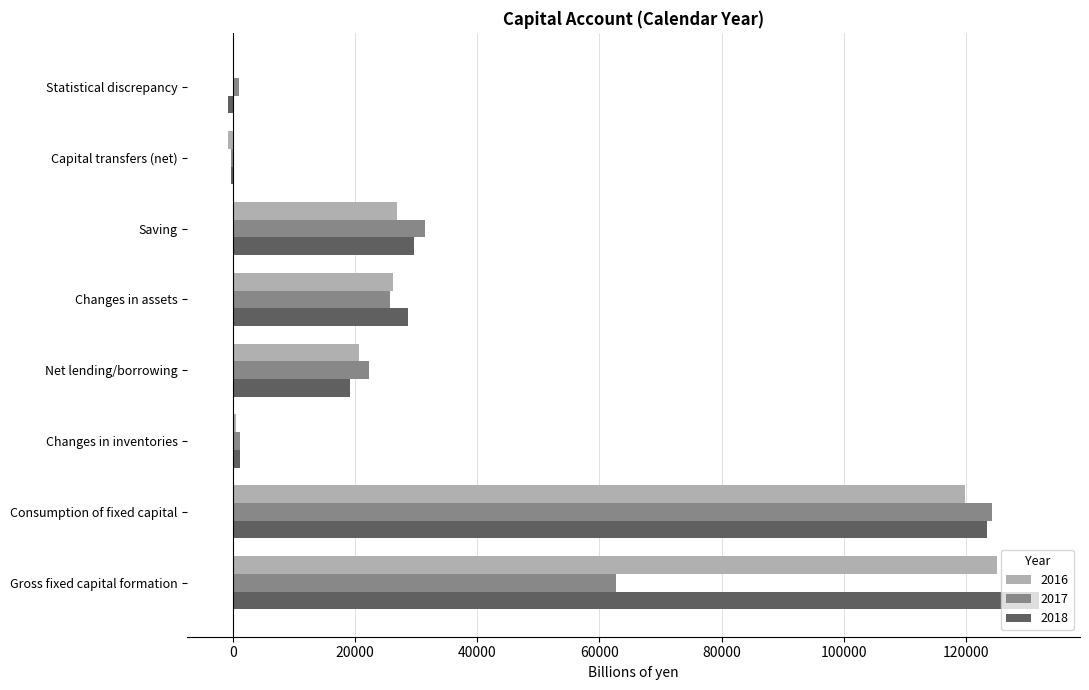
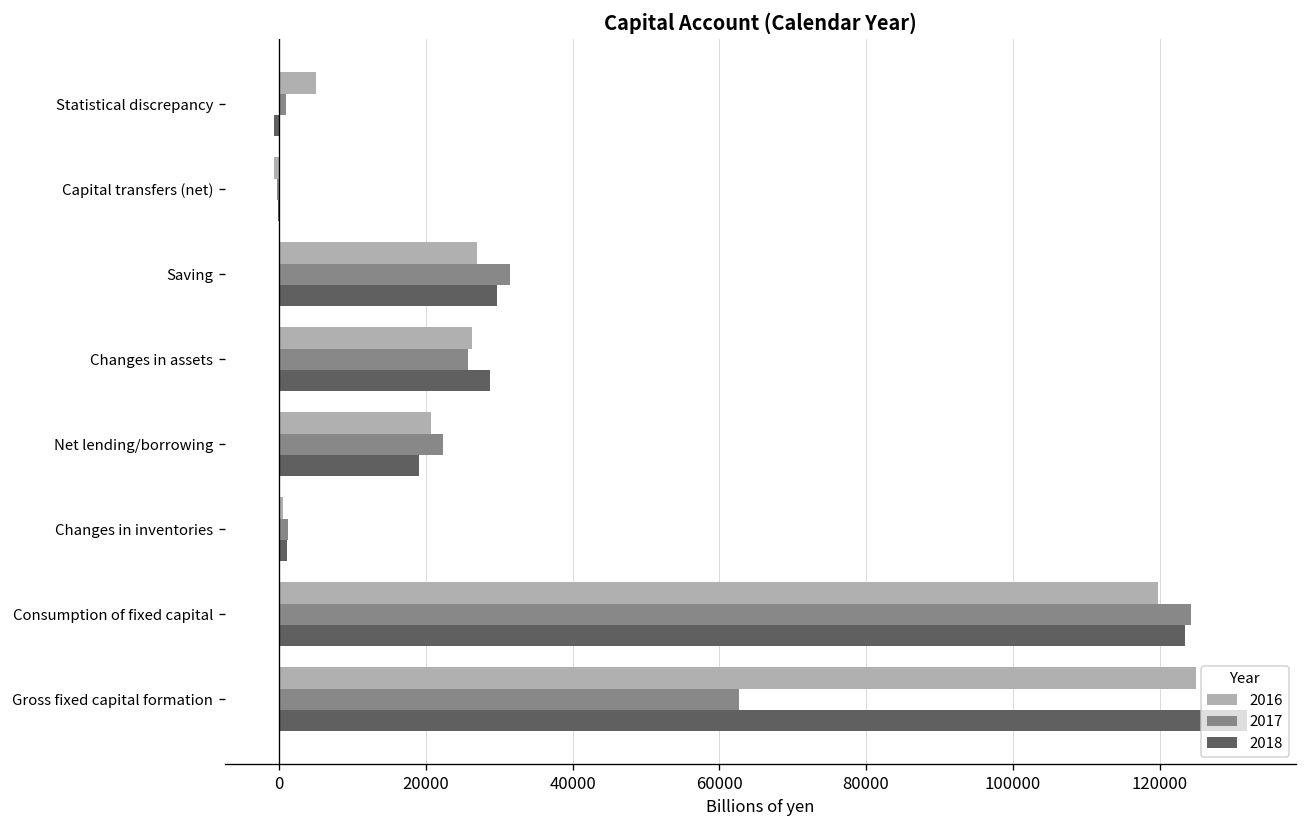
  {
    "2016": {
-     "Statistical discrepancy": 0,
+     "Statistical discrepancy": 5000,
      "Capital transfers (net)": -1000,
      "Saving": 27000,
      "Changes in assets": 26000,
      "Net lending/borrowing": 21000,
      "Changes in inventories": 0,
      "Consumption of fixed capital": 120000,
      "Gross fixed capital formation": 125000
    },
    "2017": {
      "Statistical discrepancy": 1000,
      "Saving": 31000,
      "Changes in assets": 26000,
      "Net lending/borrowing": 22000,
      "Changes in inventories": 1000,
      "Consumption of fixed capital": 124000,
      "Gross fixed capital formation": 63000
    },
    "2018": {
      "Statistical discrepancy": -1000,
      "Saving": 30000,
      "Changes in assets": 29000,
      "Net lending/borrowing": 19000,
      "Changes in inventories": 1000,
      "Consumption of fixed capital": 123000
    }
  }
